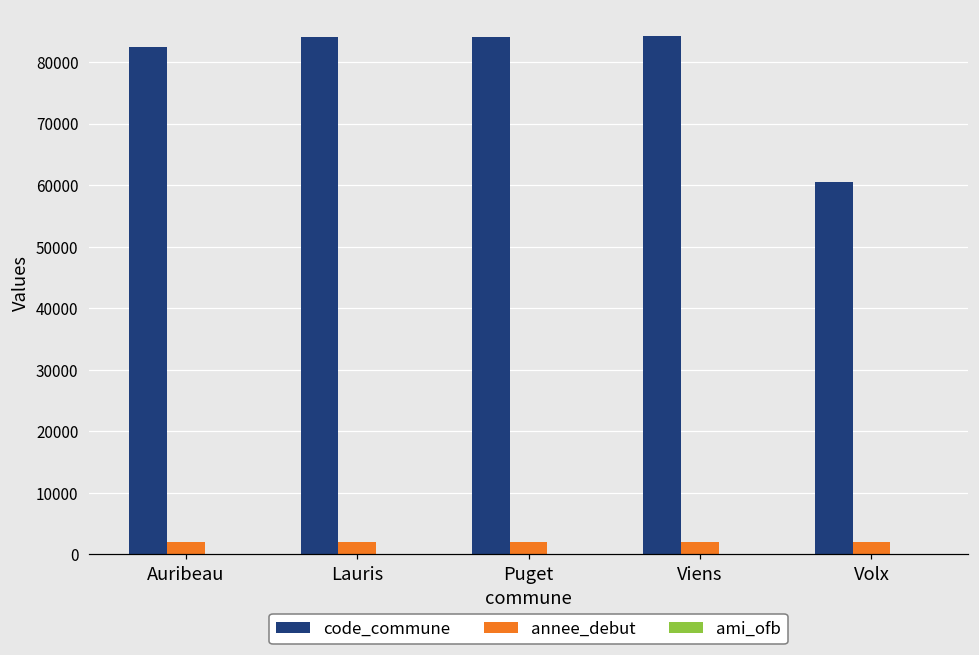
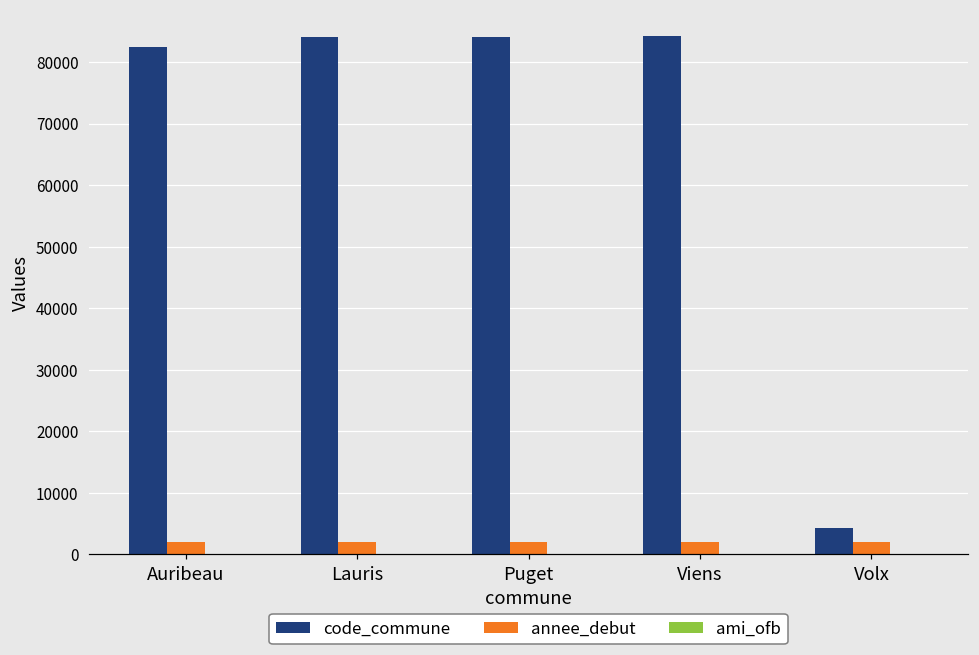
  {
    "code_commune": {
      "Auribeau": 82000,
      "Lauris": 84000,
      "Puget": 84000,
      "Viens": 84000,
-     "Volx": 60000
+     "Volx": 4000
    },
    "annee_debut": {
      "Auribeau": 2000,
      "Lauris": 2000,
      "Puget": 2000,
      "Viens": 2000,
      "Volx": 2000
    }
  }
